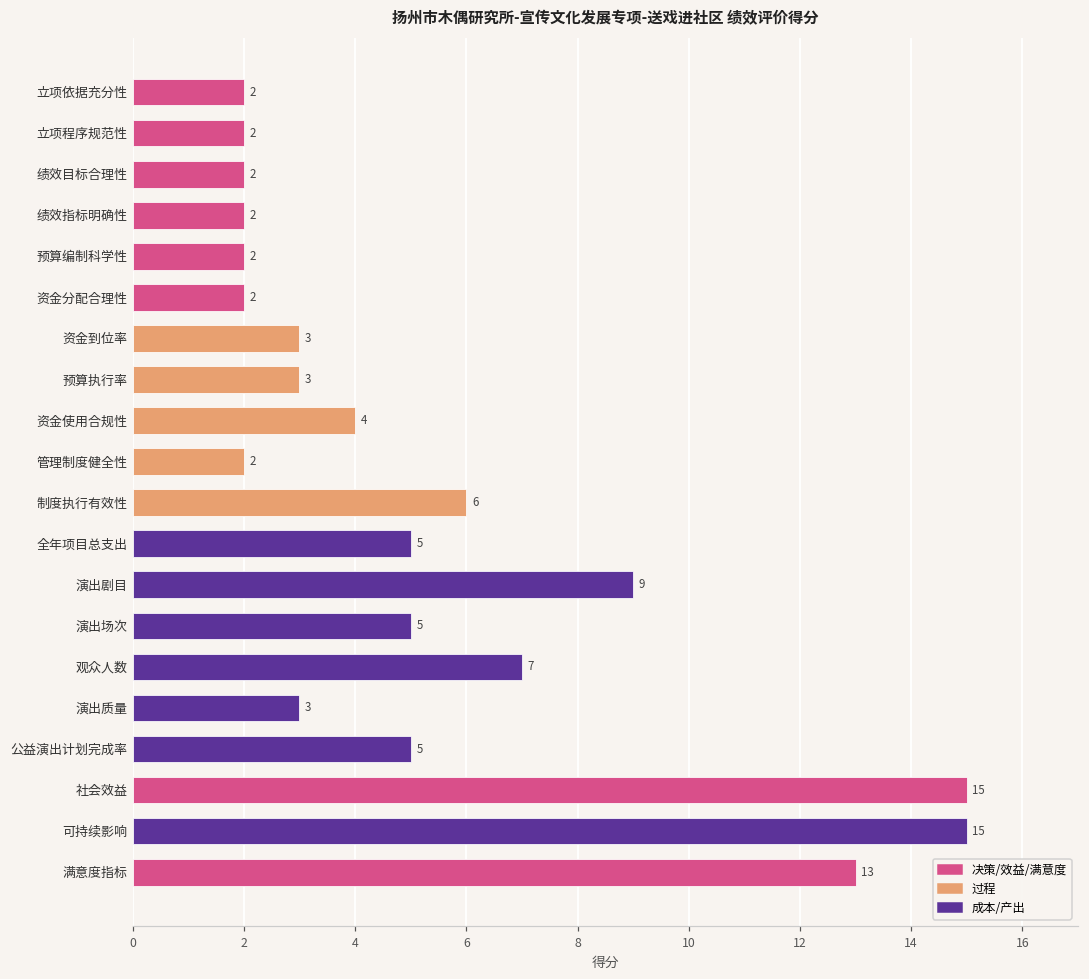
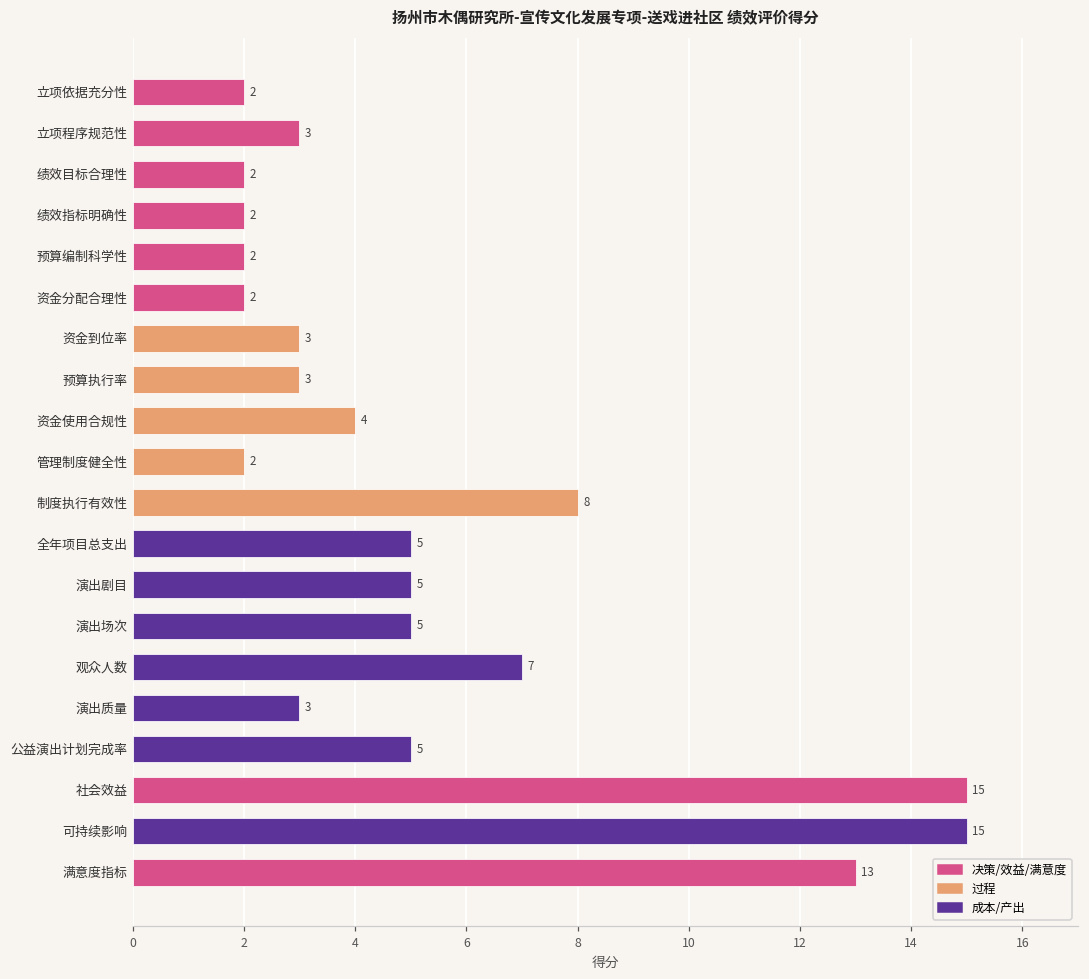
  {
    "立项依据充分性": 2,
-   "立项程序规范性": 2,
+   "立项程序规范性": 3,
    "绩效目标合理性": 2,
    "绩效指标明确性": 2,
    "预算编制科学性": 2,
    "资金分配合理性": 2,
    "资金到位率": 3,
    "预算执行率": 3,
    "资金使用合规性": 4,
    "管理制度健全性": 2,
-   "制度执行有效性": 6,
+   "制度执行有效性": 8,
    "全年项目总支出": 5,
-   "演出剧目": 9,
+   "演出剧目": 5,
    "演出场次": 5,
    "观众人数": 7,
    "演出质量": 3,
    "公益演出计划完成率": 5,
    "社会效益": 15,
    "可持续影响": 15,
    "满意度指标": 13
  }
